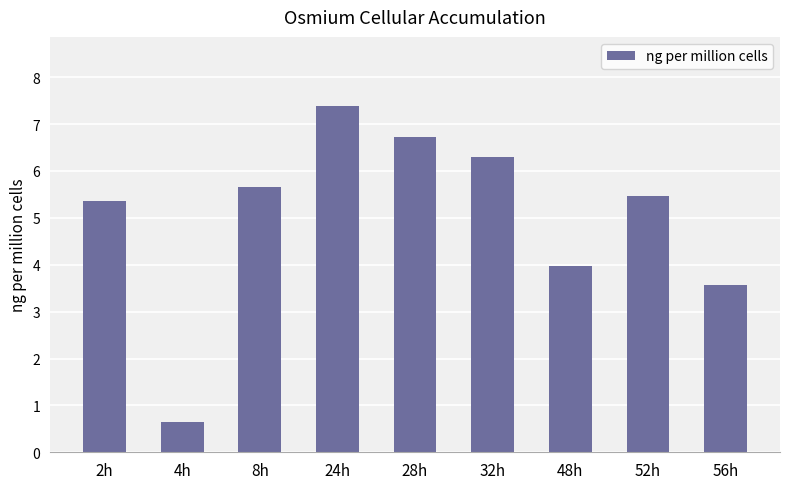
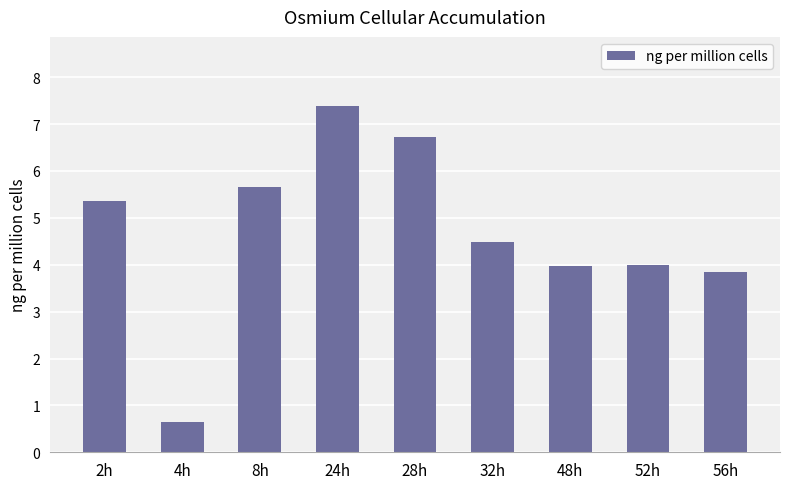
  {
    "2h": 5.4,
    "4h": 0.6,
    "8h": 5.7,
    "24h": 7.4,
    "28h": 6.7,
-   "32h": 6.3,
+   "32h": 4.5,
    "48h": 4.0,
-   "52h": 5.5,
-   "56h": 3.6
+   "52h": 4.0,
+   "56h": 3.8
  }
